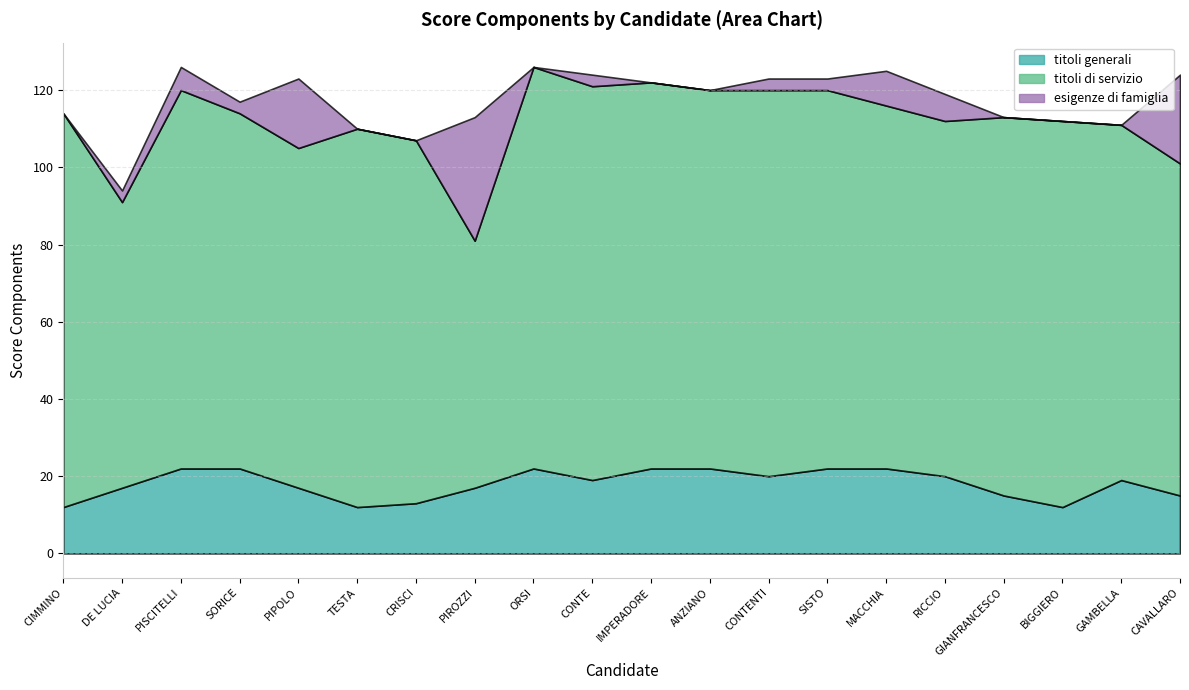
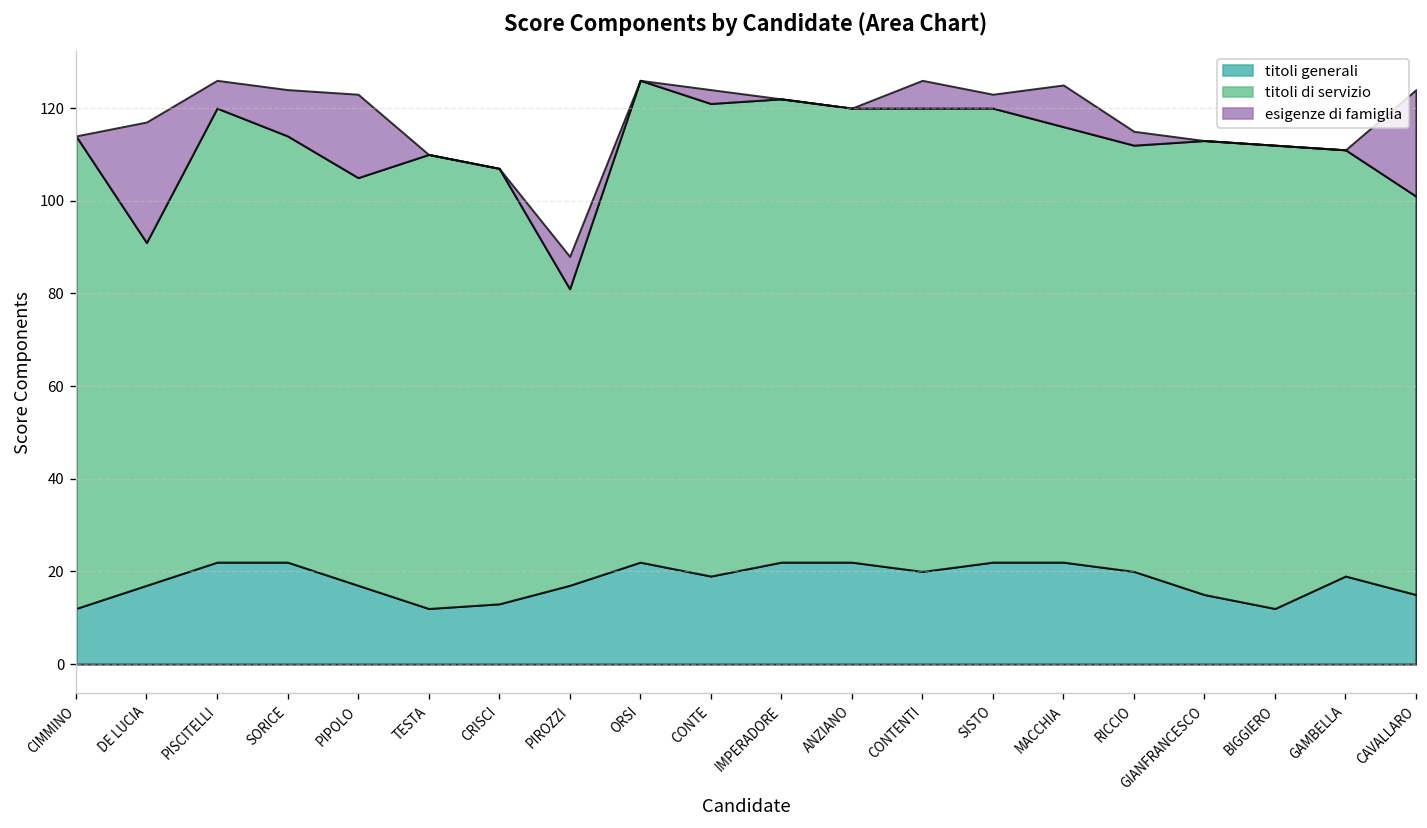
  {
    "esigenze di famiglia": {
-     "DE LUCIA": 3,
+     "DE LUCIA": 26,
      "PISCITELLI": 6,
-     "SORICE": 3,
+     "SORICE": 10,
      "PIPOLO": 18,
-     "PIROZZI": 32,
+     "PIROZZI": 7,
      "CONTE": 3,
-     "CONTENTI": 3,
+     "CONTENTI": 6,
      "SISTO": 3,
      "MACCHIA": 9,
-     "RICCIO": 7,
+     "RICCIO": 3,
      "CAVALLARO": 23
    }
  }
